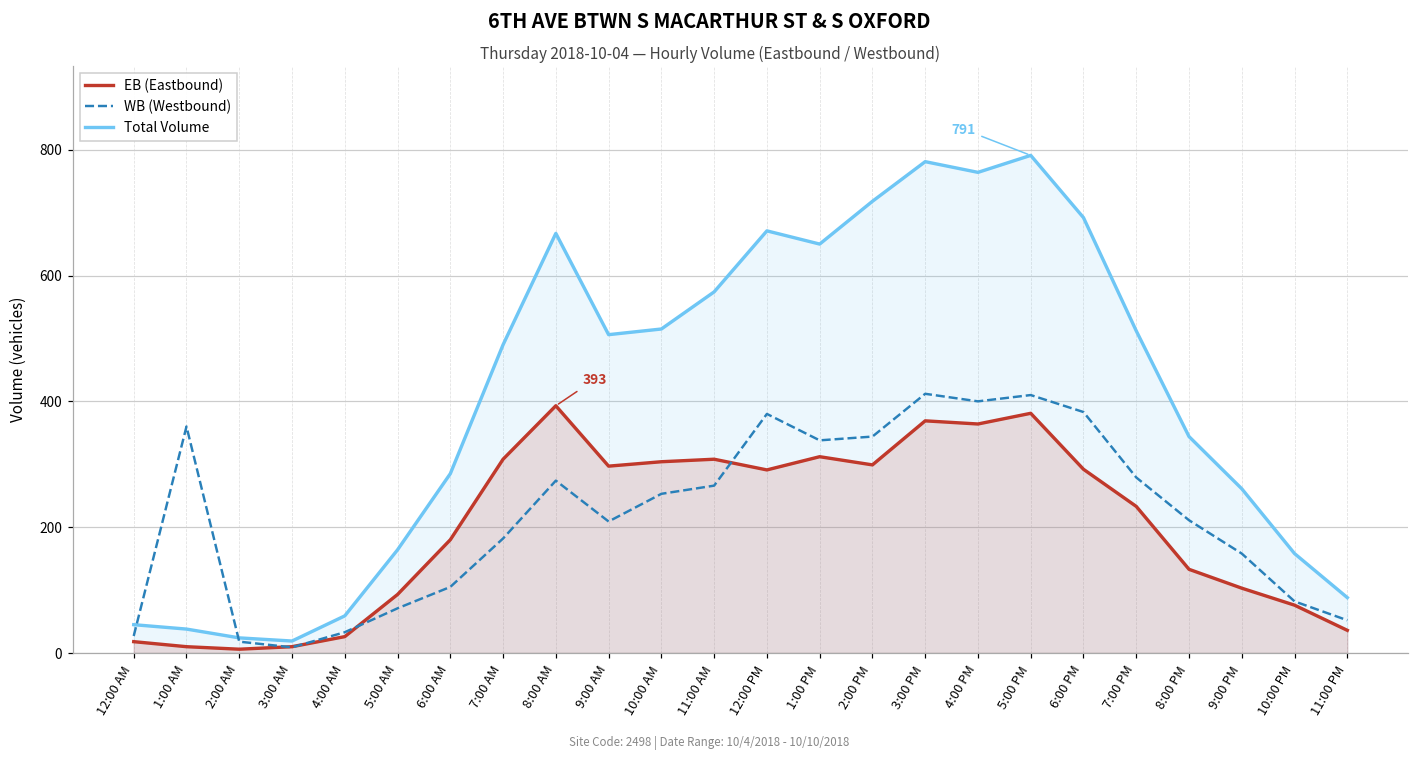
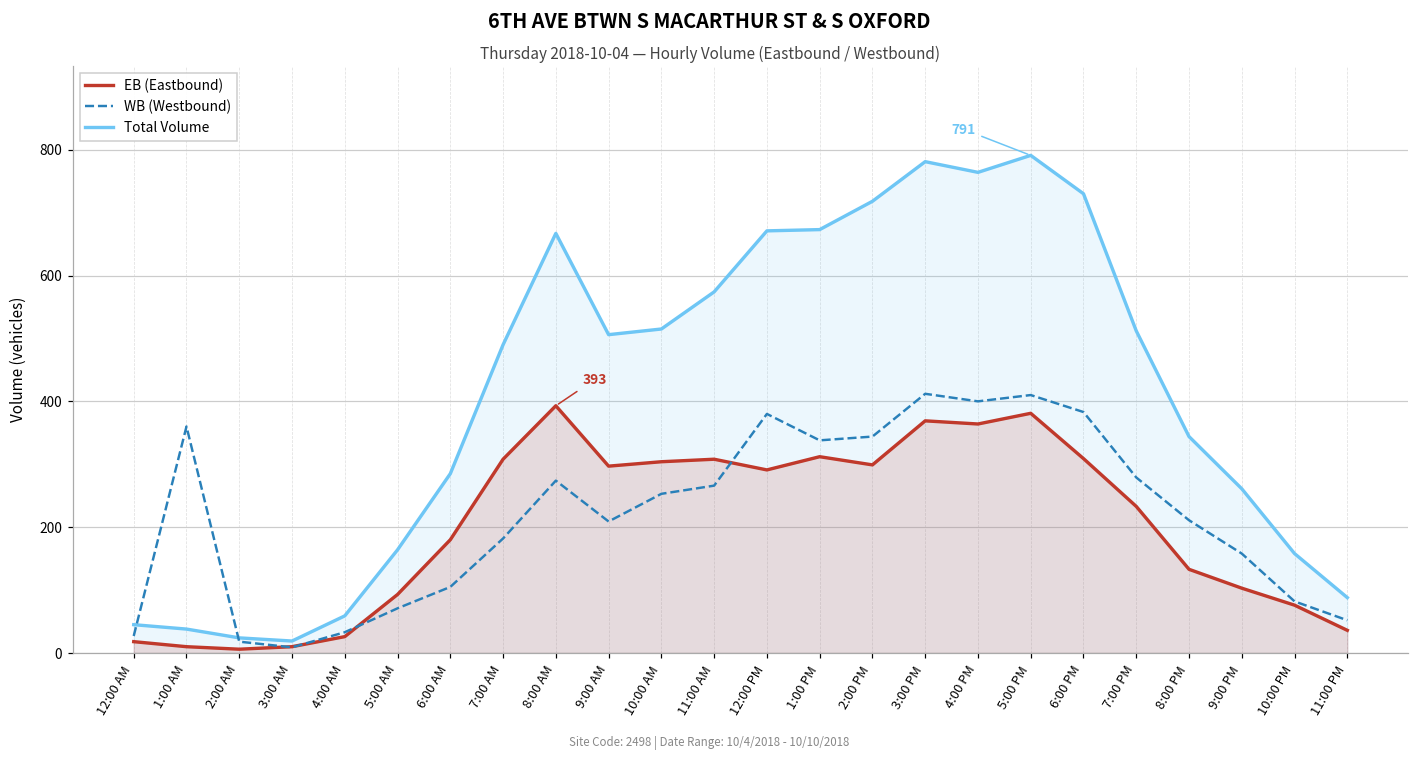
  {
    "Total Volume": {
      "12:00 AM": 50,
      "1:00 AM": 40,
      "2:00 AM": 20,
      "3:00 AM": 20,
      "4:00 AM": 60,
      "5:00 AM": 160,
      "6:00 AM": 290,
      "7:00 AM": 490,
      "8:00 AM": 670,
      "9:00 AM": 510,
      "10:00 AM": 520,
      "11:00 AM": 570,
      "12:00 PM": 670,
-     "1:00 PM": 650,
+     "1:00 PM": 670,
      "2:00 PM": 720,
      "3:00 PM": 780,
      "4:00 PM": 760,
-     "6:00 PM": 690,
+     "6:00 PM": 730,
      "7:00 PM": 510,
      "8:00 PM": 340,
      "9:00 PM": 260,
      "10:00 PM": 160,
      "11:00 PM": 90
    },
    "EB (Eastbound)": {
      "12:00 AM": 20,
      "1:00 AM": 10,
      "2:00 AM": 10,
      "4:00 AM": 30,
      "5:00 AM": 90,
      "6:00 AM": 180,
      "7:00 AM": 310,
      "9:00 AM": 300,
      "10:00 AM": 300,
      "11:00 AM": 310,
      "12:00 PM": 290,
      "1:00 PM": 310,
      "2:00 PM": 300,
      "3:00 PM": 370,
      "4:00 PM": 360,
      "5:00 PM": 380,
-     "6:00 PM": 290,
+     "6:00 PM": 310,
      "7:00 PM": 230,
      "8:00 PM": 130,
      "9:00 PM": 100,
      "10:00 PM": 80,
      "11:00 PM": 40
    },
    "WB (Westbound)": {
      "12:00 AM": 30,
      "1:00 AM": 360,
      "2:00 AM": 20,
      "4:00 AM": 30,
      "5:00 AM": 70,
      "6:00 AM": 110,
      "7:00 AM": 180,
      "8:00 AM": 270,
      "9:00 AM": 210,
      "10:00 AM": 250,
      "11:00 AM": 270,
      "12:00 PM": 380,
      "1:00 PM": 340,
      "2:00 PM": 340,
      "3:00 PM": 410,
      "4:00 PM": 400,
      "5:00 PM": 410,
      "6:00 PM": 380,
      "7:00 PM": 280,
      "8:00 PM": 210,
      "9:00 PM": 160,
      "10:00 PM": 80,
      "11:00 PM": 50
    }
  }
